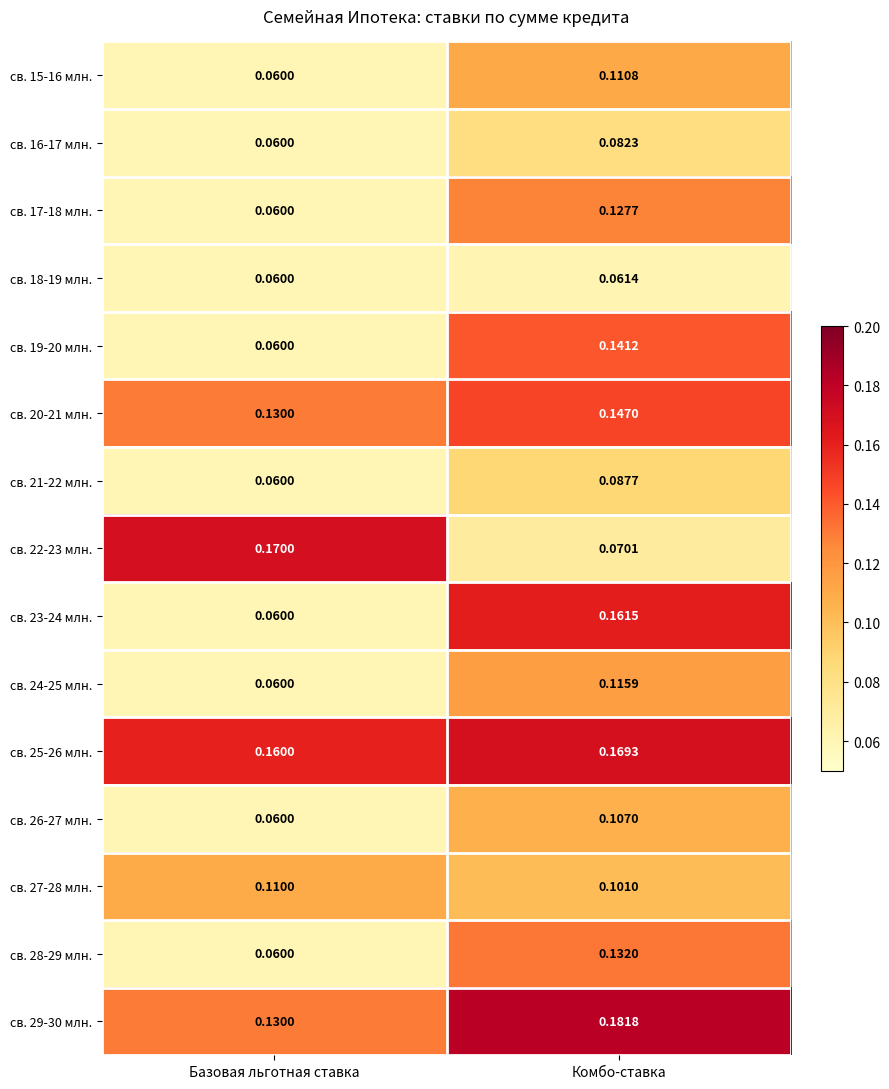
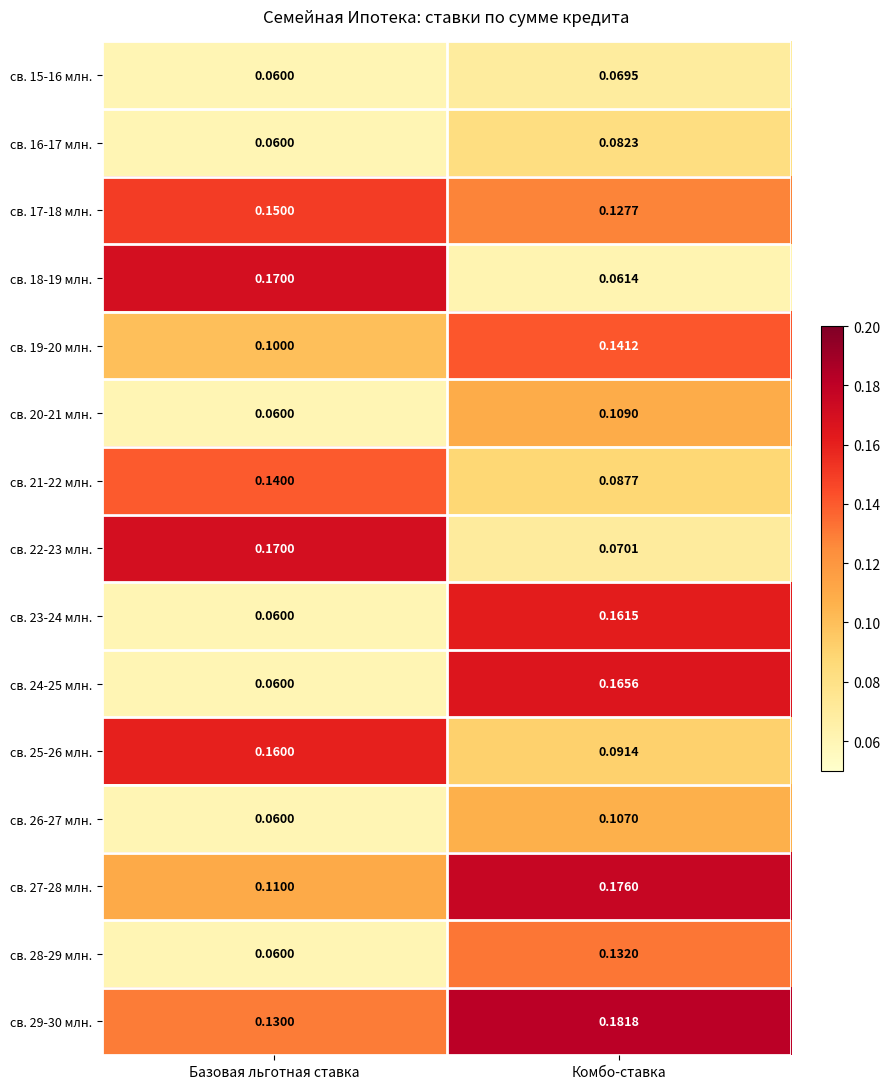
  {
    "св. 15-16 млн.": {
      "Базовая льготная ставка": 0.0600,
-     "Комбо-ставка": 0.1108
+     "Комбо-ставка": 0.0695
    },
    "св. 16-17 млн.": {
      "Базовая льготная ставка": 0.0600,
      "Комбо-ставка": 0.0823
    },
    "св. 17-18 млн.": {
-     "Базовая льготная ставка": 0.0600,
+     "Базовая льготная ставка": 0.1500,
      "Комбо-ставка": 0.1277
    },
    "св. 18-19 млн.": {
-     "Базовая льготная ставка": 0.0600,
+     "Базовая льготная ставка": 0.1700,
      "Комбо-ставка": 0.0614
    },
    "св. 19-20 млн.": {
-     "Базовая льготная ставка": 0.0600,
+     "Базовая льготная ставка": 0.1000,
      "Комбо-ставка": 0.1412
    },
    "св. 20-21 млн.": {
-     "Базовая льготная ставка": 0.1300,
-     "Комбо-ставка": 0.1470
+     "Базовая льготная ставка": 0.0600,
+     "Комбо-ставка": 0.1090
    },
    "св. 21-22 млн.": {
-     "Базовая льготная ставка": 0.0600,
+     "Базовая льготная ставка": 0.1400,
      "Комбо-ставка": 0.0877
    },
    "св. 22-23 млн.": {
      "Базовая льготная ставка": 0.1700,
      "Комбо-ставка": 0.0701
    },
    "св. 23-24 млн.": {
      "Базовая льготная ставка": 0.0600,
      "Комбо-ставка": 0.1615
    },
    "св. 24-25 млн.": {
      "Базовая льготная ставка": 0.0600,
-     "Комбо-ставка": 0.1159
+     "Комбо-ставка": 0.1656
    },
    "св. 25-26 млн.": {
      "Базовая льготная ставка": 0.1600,
-     "Комбо-ставка": 0.1693
+     "Комбо-ставка": 0.0914
    },
    "св. 26-27 млн.": {
      "Базовая льготная ставка": 0.0600,
      "Комбо-ставка": 0.1070
    },
    "св. 27-28 млн.": {
      "Базовая льготная ставка": 0.1100,
-     "Комбо-ставка": 0.1010
+     "Комбо-ставка": 0.1760
    },
    "св. 28-29 млн.": {
      "Базовая льготная ставка": 0.0600,
      "Комбо-ставка": 0.1320
    },
    "св. 29-30 млн.": {
      "Базовая льготная ставка": 0.1300,
      "Комбо-ставка": 0.1818
    }
  }
